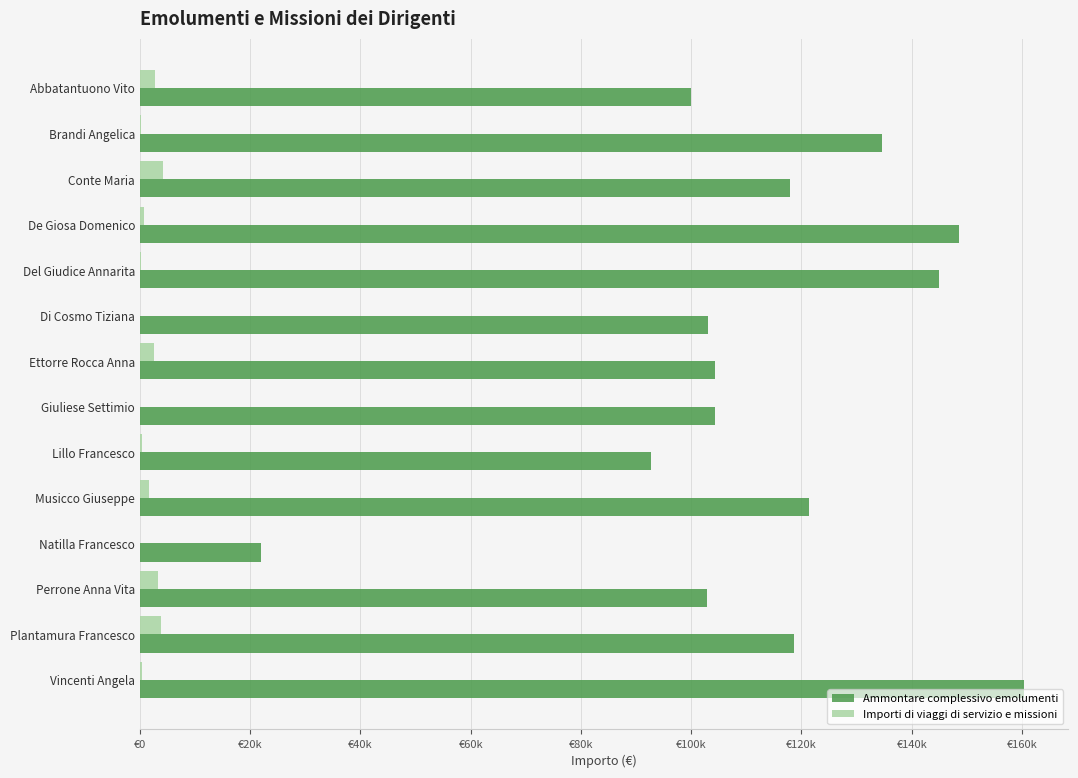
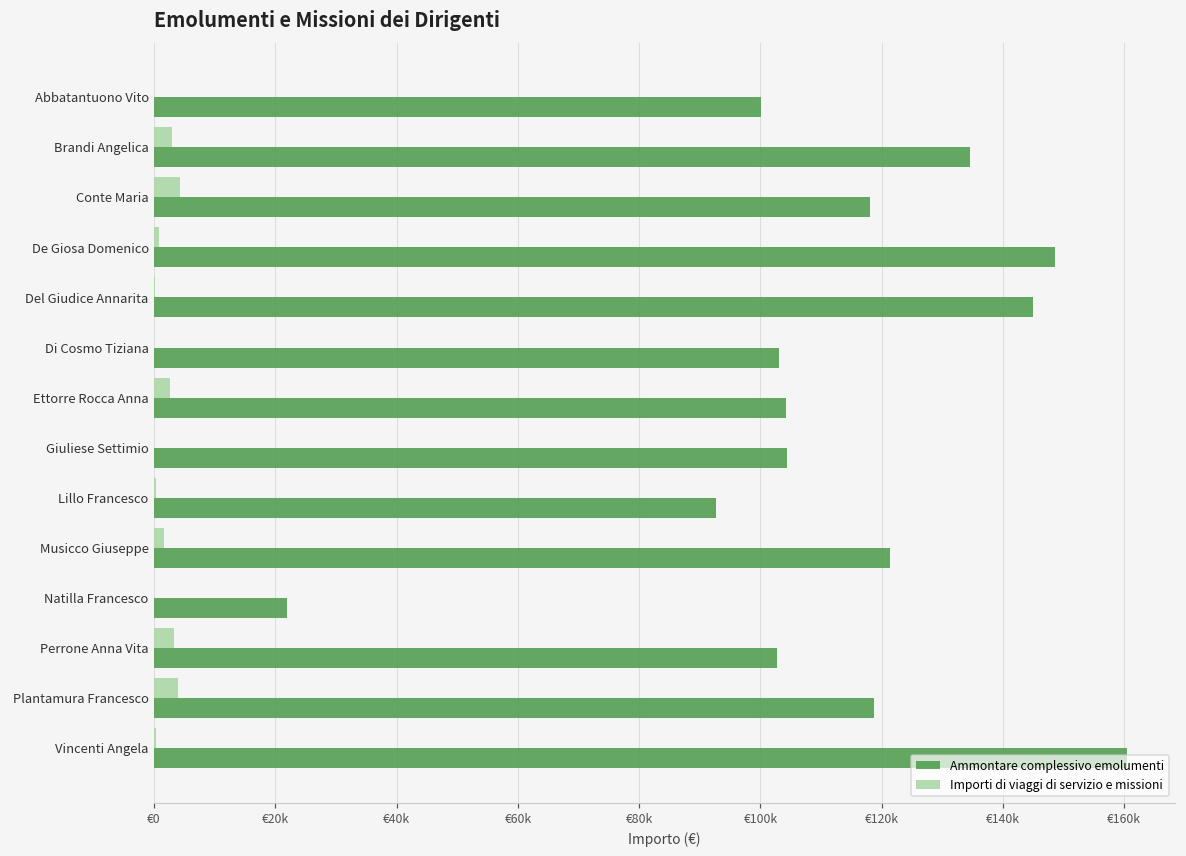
  {
    "Ammontare complessivo emolumenti": {
      "Abbatantuono Vito": "€100000",
      "Brandi Angelica": "€135000",
      "Conte Maria": "€118000",
      "De Giosa Domenico": "€149000",
      "Del Giudice Annarita": "€145000",
      "Di Cosmo Tiziana": "€103000",
      "Ettorre Rocca Anna": "€104000",
      "Giuliese Settimio": "€104000",
      "Lillo Francesco": "€93000",
      "Musicco Giuseppe": "€121000",
      "Natilla Francesco": "€22000",
      "Perrone Anna Vita": "€103000",
      "Plantamura Francesco": "€119000",
      "Vincenti Angela": "€160000"
    },
    "Importi di viaggi di servizio e missioni": {
-     "Abbatantuono Vito": "€3000",
-     "Brandi Angelica": "€0",
+     "Abbatantuono Vito": "€0",
+     "Brandi Angelica": "€3000",
      "Conte Maria": "€4000",
      "De Giosa Domenico": "€1000",
      "Di Cosmo Tiziana": "€0",
      "Ettorre Rocca Anna": "€3000",
      "Giuliese Settimio": "€0",
      "Musicco Giuseppe": "€2000",
      "Natilla Francesco": "€0",
      "Perrone Anna Vita": "€3000",
      "Plantamura Francesco": "€4000"
    }
  }
